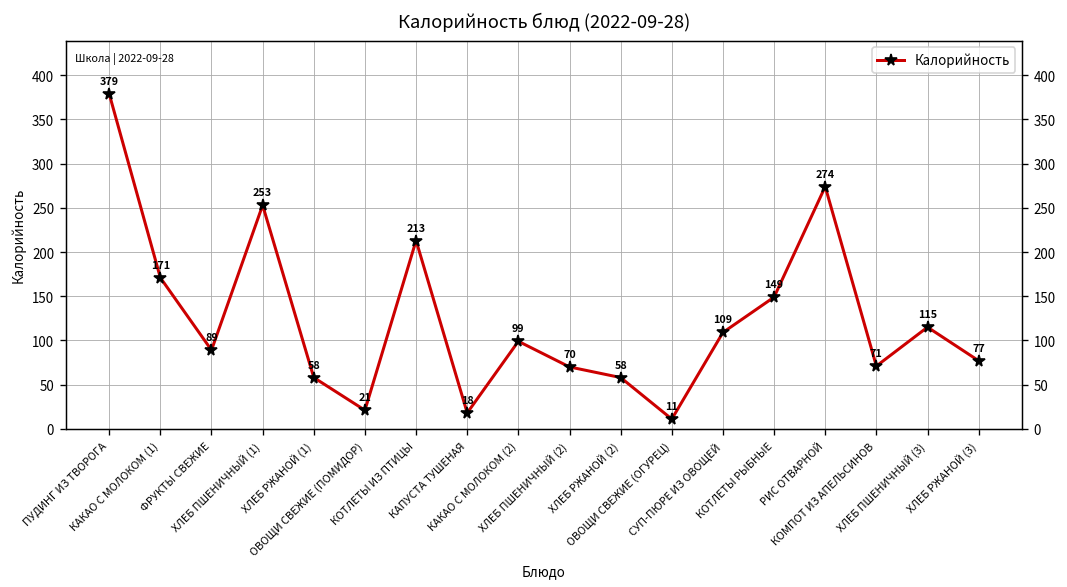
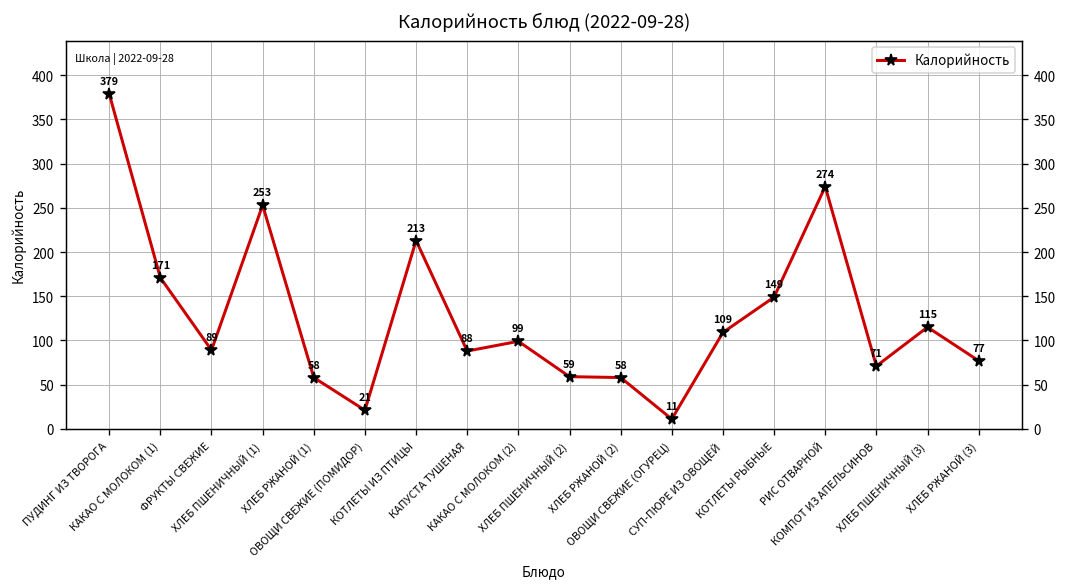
  {
    "ПУДИНГ ИЗ ТВОРОГА": 379,
    "КАКАО С МОЛОКОМ (1)": 171,
    "ФРУКТЫ СВЕЖИЕ": 89,
    "ХЛЕБ ПШЕНИЧНЫЙ (1)": 253,
    "ХЛЕБ РЖАНОЙ (1)": 58,
    "ОВОЩИ СВЕЖИЕ (ПОМИДОР)": 21,
    "КОТЛЕТЫ ИЗ ПТИЦЫ": 213,
-   "КАПУСТА ТУШЕНАЯ": 18,
+   "КАПУСТА ТУШЕНАЯ": 88,
    "КАКАО С МОЛОКОМ (2)": 99,
-   "ХЛЕБ ПШЕНИЧНЫЙ (2)": 70,
+   "ХЛЕБ ПШЕНИЧНЫЙ (2)": 59,
    "ХЛЕБ РЖАНОЙ (2)": 58,
    "ОВОЩИ СВЕЖИЕ (ОГУРЕЦ)": 11,
    "СУП-ПЮРЕ ИЗ ОВОЩЕЙ": 109,
    "КОТЛЕТЫ РЫБНЫЕ": 149,
    "РИС ОТВАРНОЙ": 274,
    "КОМПОТ ИЗ АПЕЛЬСИНОВ": 71,
    "ХЛЕБ ПШЕНИЧНЫЙ (3)": 115,
    "ХЛЕБ РЖАНОЙ (3)": 77
  }
